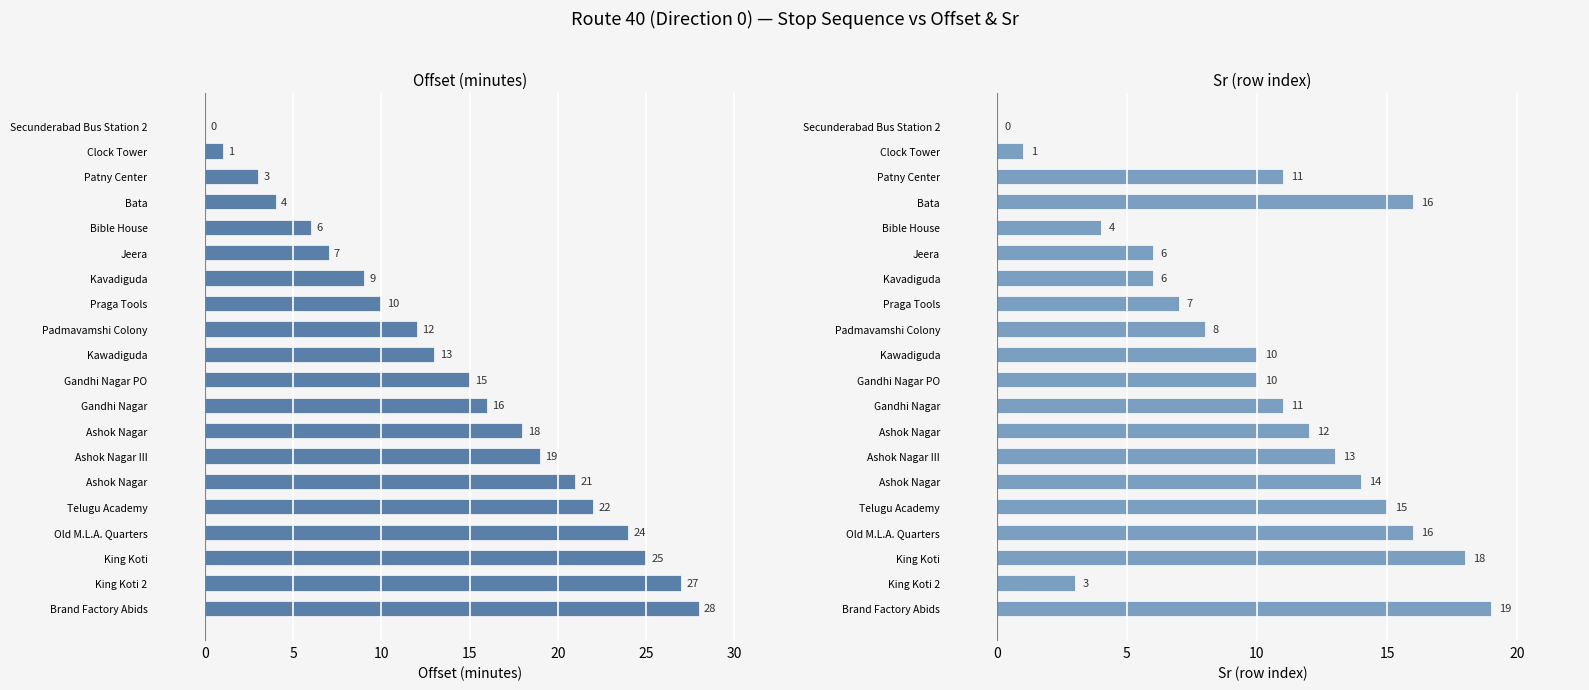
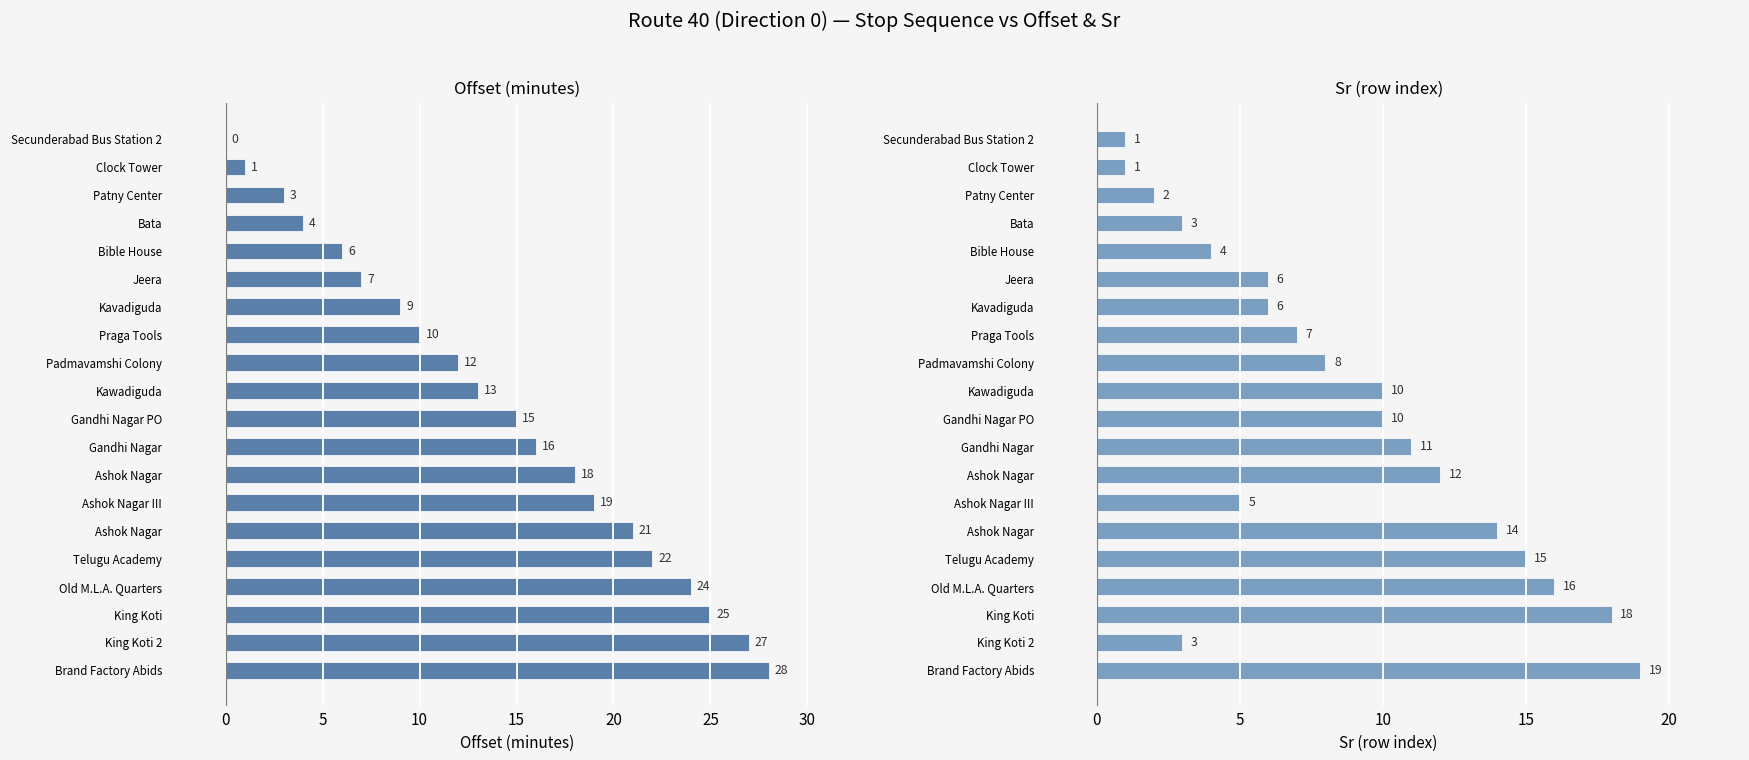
  {
    "Offset (minutes)": {
      "Secunderabad Bus Station 2": 0,
      "Clock Tower": 1,
      "Patny Center": 3,
      "Bata": 4,
      "Bible House": 6,
      "Jeera": 7,
      "Kavadiguda": 9,
      "Praga Tools": 10,
      "Padmavamshi Colony": 12,
      "Kawadiguda": 13,
      "Gandhi Nagar PO": 15,
      "Gandhi Nagar": 16,
      "Ashok Nagar III": 19,
      "Telugu Academy": 22,
      "Old M.L.A. Quarters": 24,
      "King Koti": 25,
      "King Koti 2": 27,
      "Brand Factory Abids": 28
    },
    "Sr (row index)": {
-     "Secunderabad Bus Station 2": 0,
+     "Secunderabad Bus Station 2": 1,
      "Clock Tower": 1,
-     "Patny Center": 11,
-     "Bata": 16,
+     "Patny Center": 2,
+     "Bata": 3,
      "Bible House": 4,
      "Jeera": 6,
      "Kavadiguda": 6,
      "Praga Tools": 7,
      "Padmavamshi Colony": 8,
      "Kawadiguda": 10,
      "Gandhi Nagar PO": 10,
      "Gandhi Nagar": 11,
-     "Ashok Nagar III": 13,
+     "Ashok Nagar III": 5,
      "Telugu Academy": 15,
      "Old M.L.A. Quarters": 16,
      "King Koti": 18,
      "King Koti 2": 3,
      "Brand Factory Abids": 19
    }
  }
